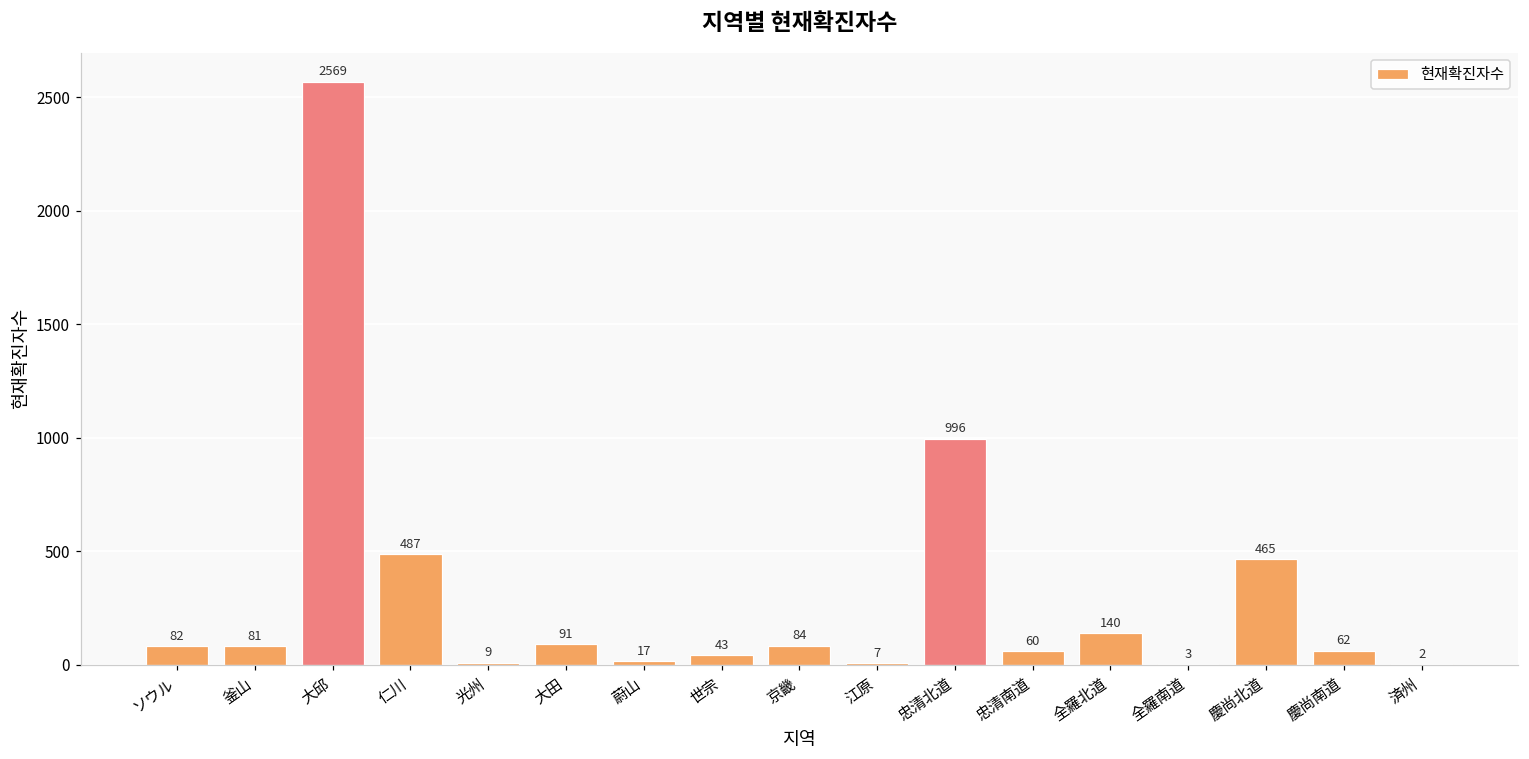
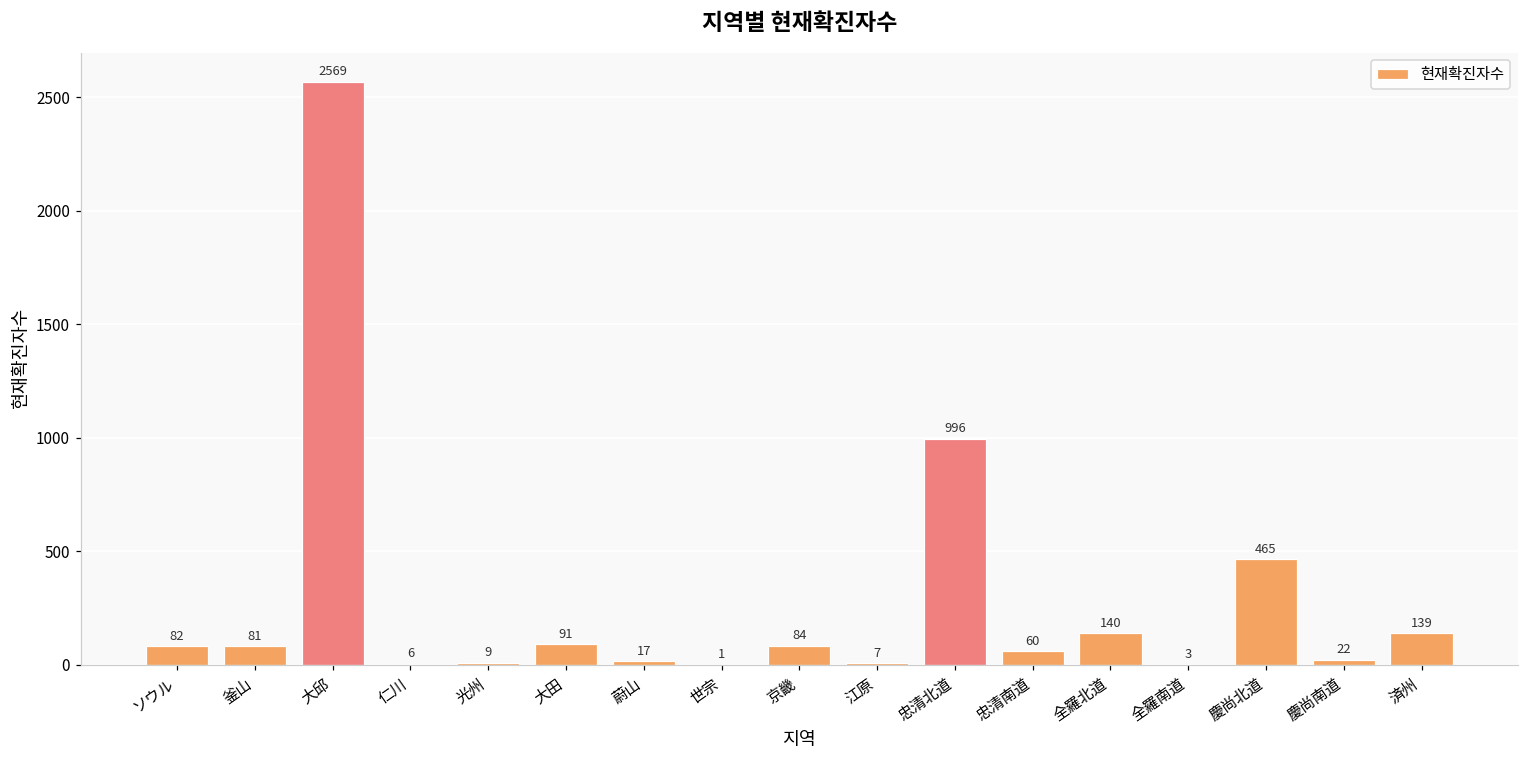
  {
    "ソウル": 82,
    "釜山": 81,
    "大邱": 2569,
-   "仁川": 487,
+   "仁川": 6,
    "光州": 9,
    "大田": 91,
    "蔚山": 17,
-   "世宗": 43,
+   "世宗": 1,
    "京畿": 84,
    "江原": 7,
    "忠清北道": 996,
    "忠清南道": 60,
    "全羅北道": 140,
    "全羅南道": 3,
    "慶尚北道": 465,
-   "慶尚南道": 62,
-   "済州": 2
+   "慶尚南道": 22,
+   "済州": 139
  }
